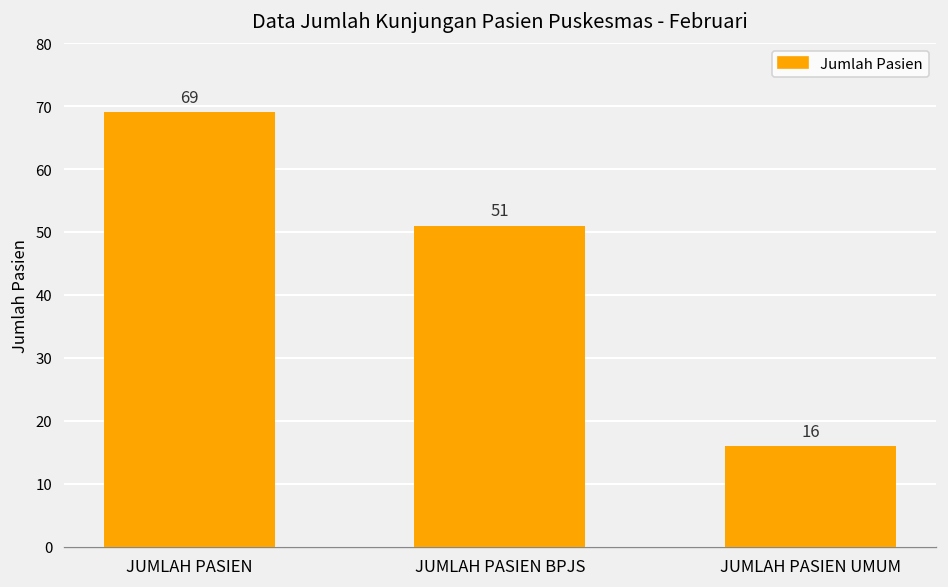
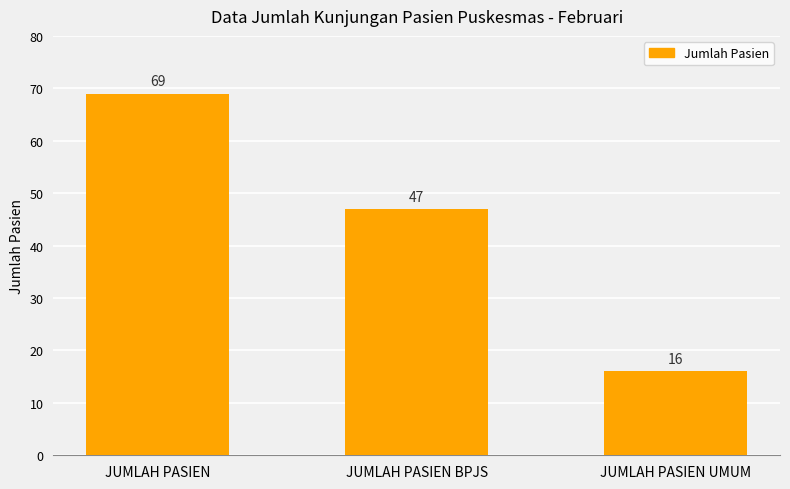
  {
    "JUMLAH PASIEN": 69,
-   "JUMLAH PASIEN BPJS": 51,
+   "JUMLAH PASIEN BPJS": 47,
    "JUMLAH PASIEN UMUM": 16
  }
